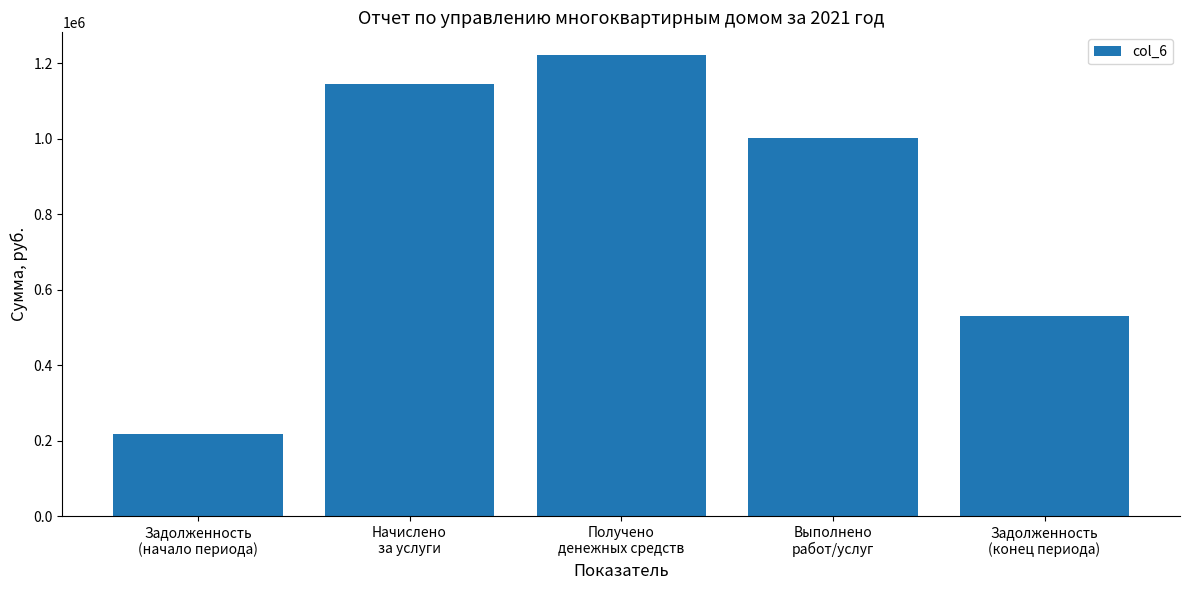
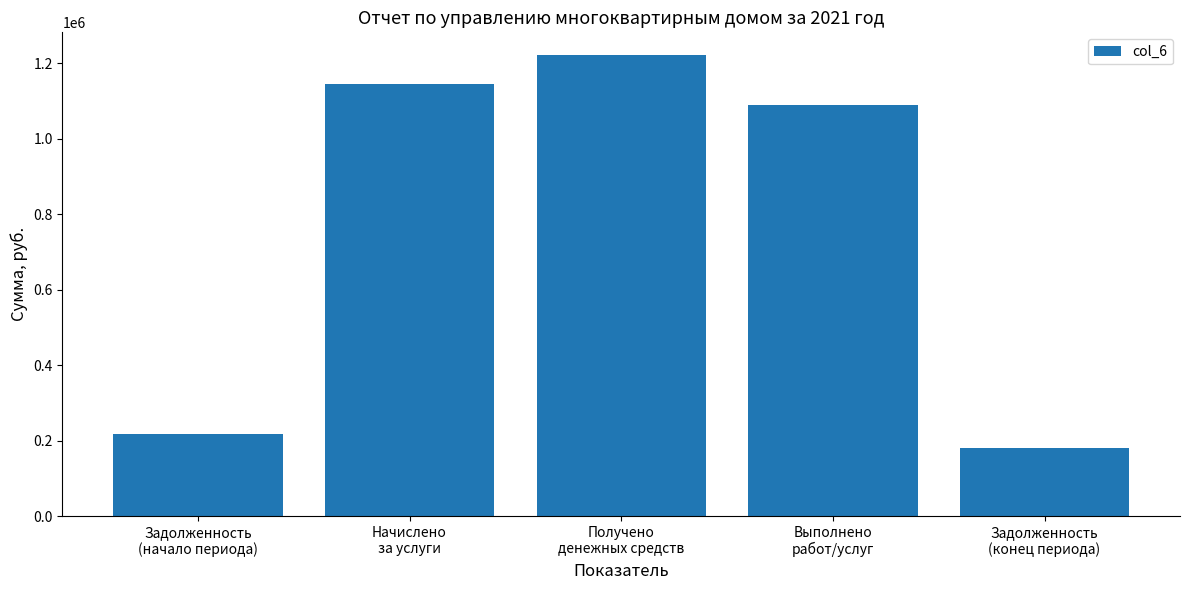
  {
    "Задолженность (начало периода)": 220000,
    "Начислено за услуги": 1150000,
    "Получено денежных средств": 1220000,
-   "Выполнено работ/услуг": 1000000,
-   "Задолженность (конец периода)": 530000
+   "Выполнено работ/услуг": 1090000,
+   "Задолженность (конец периода)": 180000
  }
